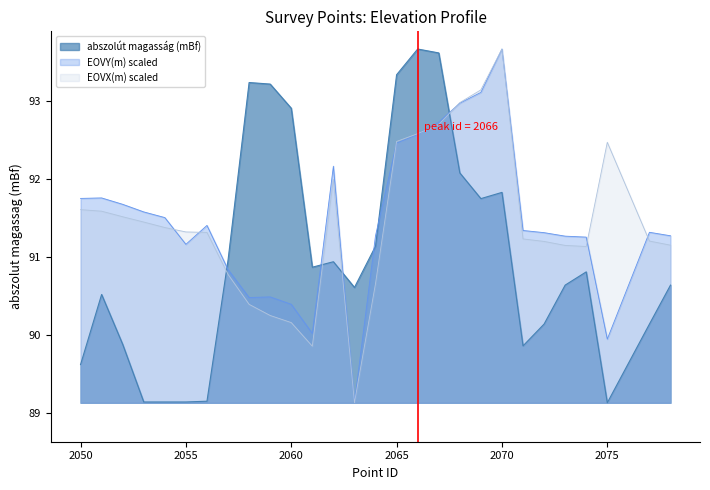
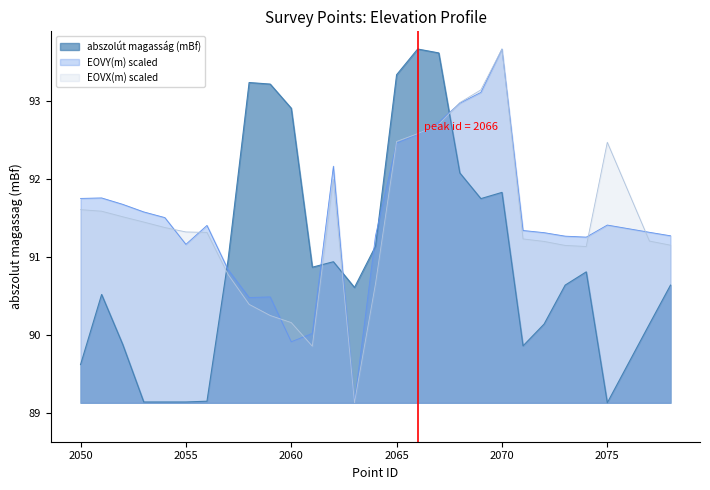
  {
    "abszolút magasság (mBf)": {
      "2050": 89.6,
      "2055": 89.1,
      "2060": 92.9,
      "2065": 93.3,
      "2070": 91.8,
      "2075": 89.1
    },
    "EOVY(m) scaled": {
      "2050": 91.8,
      "2055": 91.2,
-     "2060": 90.4,
-     "2075": 89.9
+     "2060": 89.9,
+     "2075": 91.4
    },
    "EOVX(m) scaled": {
      "2050": 91.6,
      "2055": 91.3,
      "2060": 90.2,
      "2075": 92.5
    }
  }
